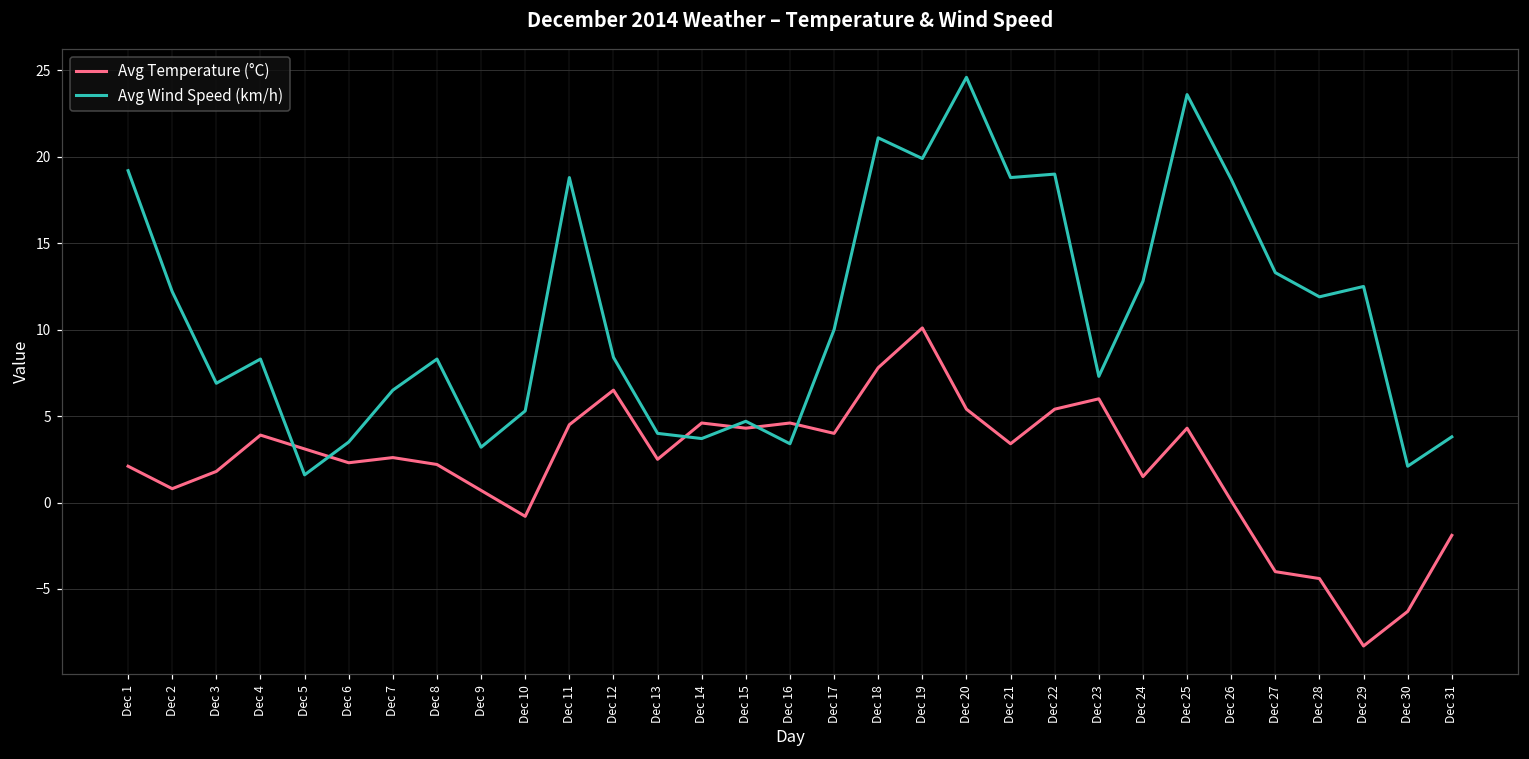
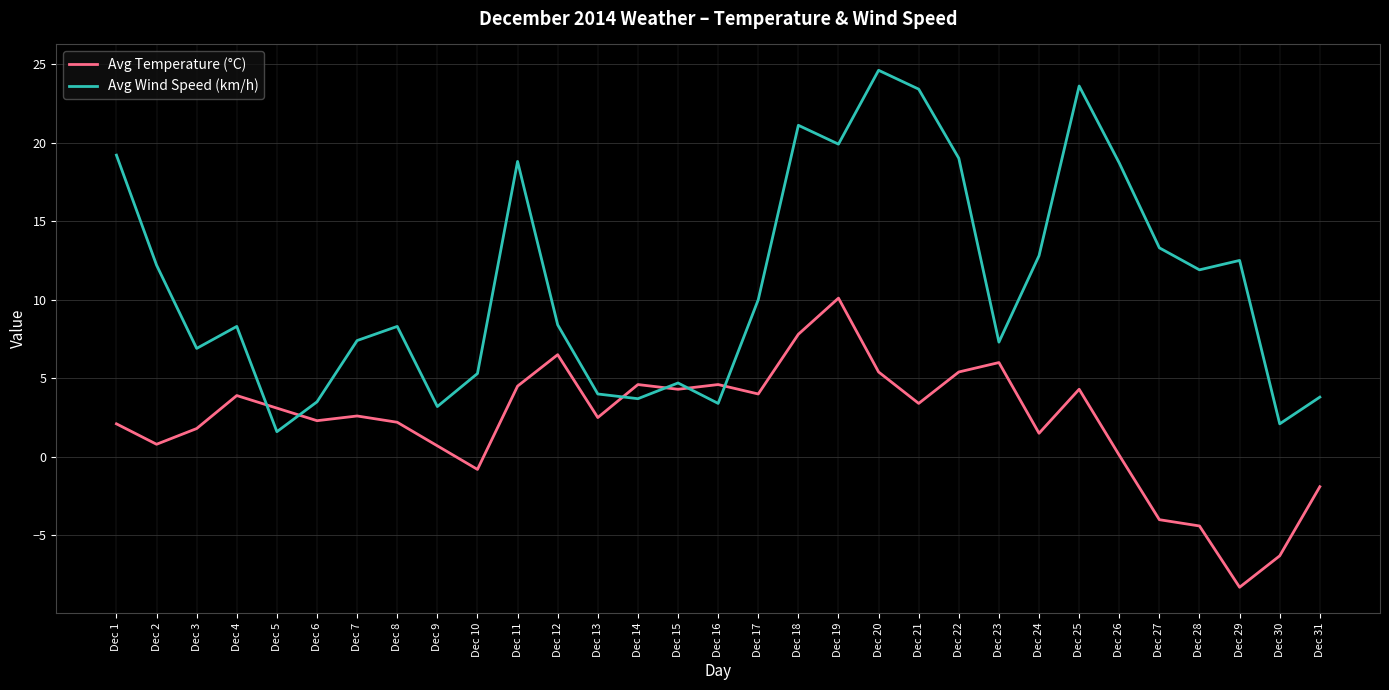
  {
    "Avg Temperature (°C)": {
      "Dec 1": 2.1,
      "Dec 2": 0.8,
      "Dec 3": 1.8,
      "Dec 4": 3.9,
      "Dec 5": 3.1,
      "Dec 6": 2.3,
      "Dec 7": 2.6,
      "Dec 8": 2.2,
      "Dec 9": 0.7,
      "Dec 10": -0.8,
      "Dec 11": 4.5,
      "Dec 12": 6.5,
      "Dec 13": 2.5,
      "Dec 14": 4.6,
      "Dec 15": 4.3,
      "Dec 16": 4.6,
      "Dec 17": 4.0,
      "Dec 18": 7.8,
      "Dec 19": 10.1,
      "Dec 20": 5.4,
      "Dec 21": 3.4,
      "Dec 22": 5.4,
      "Dec 23": 6.0,
      "Dec 24": 1.5,
      "Dec 25": 4.3,
      "Dec 26": 0.1,
      "Dec 27": -4.0,
      "Dec 28": -4.4,
      "Dec 29": -8.3,
      "Dec 30": -6.3,
      "Dec 31": -1.9
    },
    "Avg Wind Speed (km/h)": {
      "Dec 1": 19.2,
      "Dec 2": 12.2,
      "Dec 3": 6.9,
      "Dec 4": 8.3,
      "Dec 5": 1.6,
      "Dec 6": 3.5,
-     "Dec 7": 6.5,
+     "Dec 7": 7.4,
      "Dec 8": 8.3,
      "Dec 9": 3.2,
      "Dec 10": 5.3,
      "Dec 11": 18.8,
      "Dec 12": 8.4,
      "Dec 13": 4.0,
      "Dec 14": 3.7,
      "Dec 15": 4.7,
      "Dec 16": 3.4,
      "Dec 17": 10.0,
      "Dec 18": 21.1,
      "Dec 19": 19.9,
      "Dec 20": 24.6,
-     "Dec 21": 18.8,
+     "Dec 21": 23.4,
      "Dec 22": 19.0,
      "Dec 23": 7.3,
      "Dec 24": 12.8,
      "Dec 25": 23.6,
      "Dec 26": 18.7,
      "Dec 27": 13.3,
      "Dec 28": 11.9,
      "Dec 29": 12.5,
      "Dec 30": 2.1,
      "Dec 31": 3.8
    }
  }
